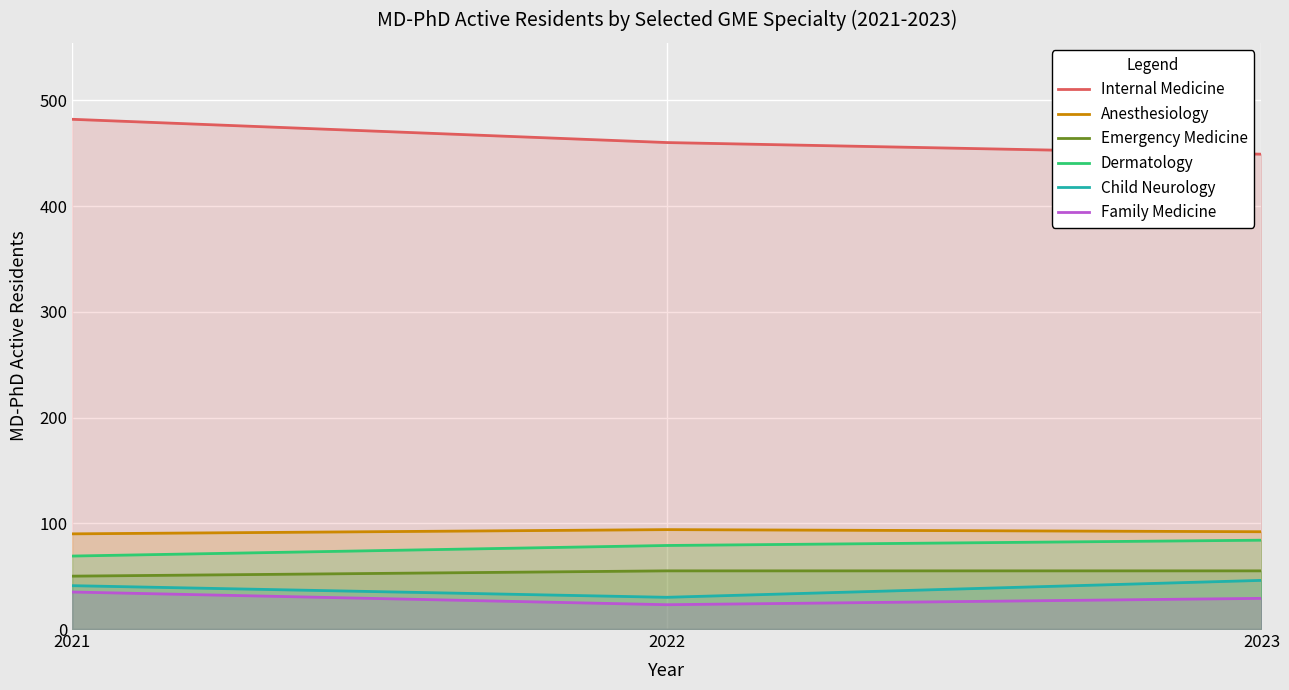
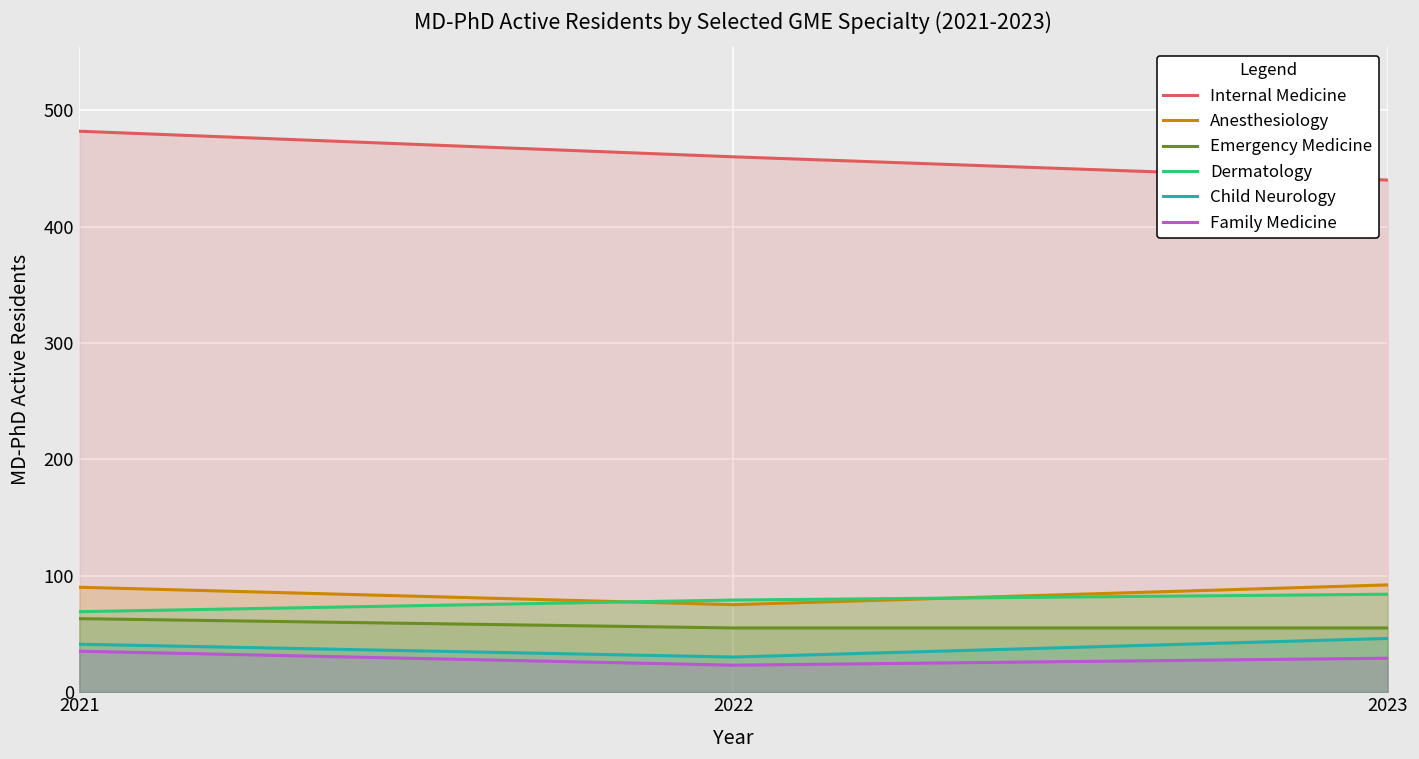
  {
    "Internal Medicine": {
      "2021": 482,
      "2022": 460,
-     "2023": 449
+     "2023": 440
    },
    "Anesthesiology": {
      "2021": 90,
-     "2022": 94,
+     "2022": 75,
      "2023": 92
    },
    "Emergency Medicine": {
-     "2021": 50,
+     "2021": 63,
      "2022": 55,
      "2023": 55
    },
    "Dermatology": {
      "2021": 69,
      "2022": 79,
      "2023": 84
    },
    "Child Neurology": {
      "2021": 41,
      "2022": 30,
      "2023": 46
    },
    "Family Medicine": {
      "2021": 35,
      "2022": 23,
      "2023": 29
    }
  }
